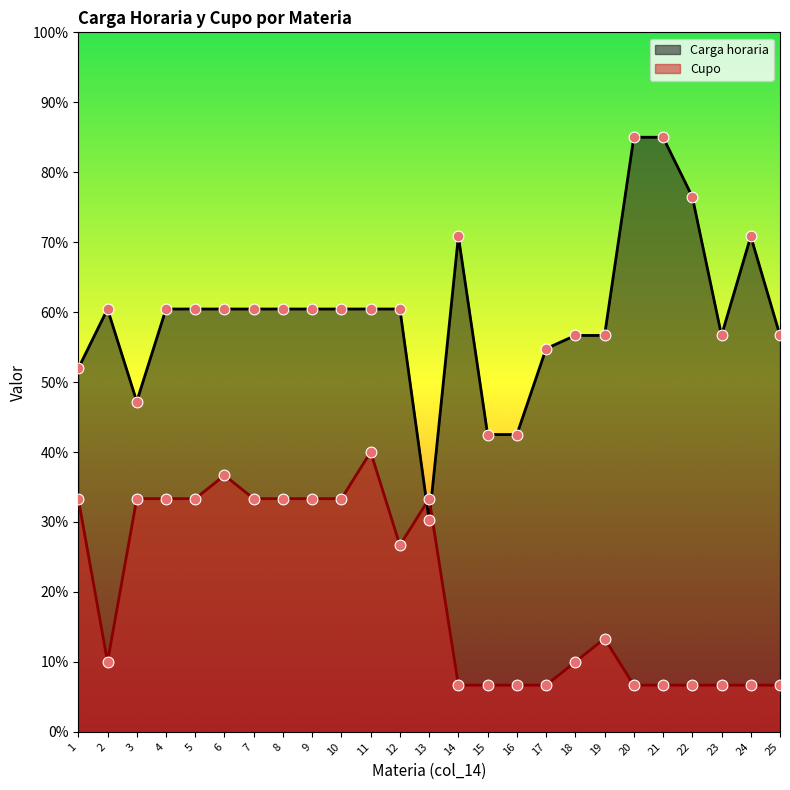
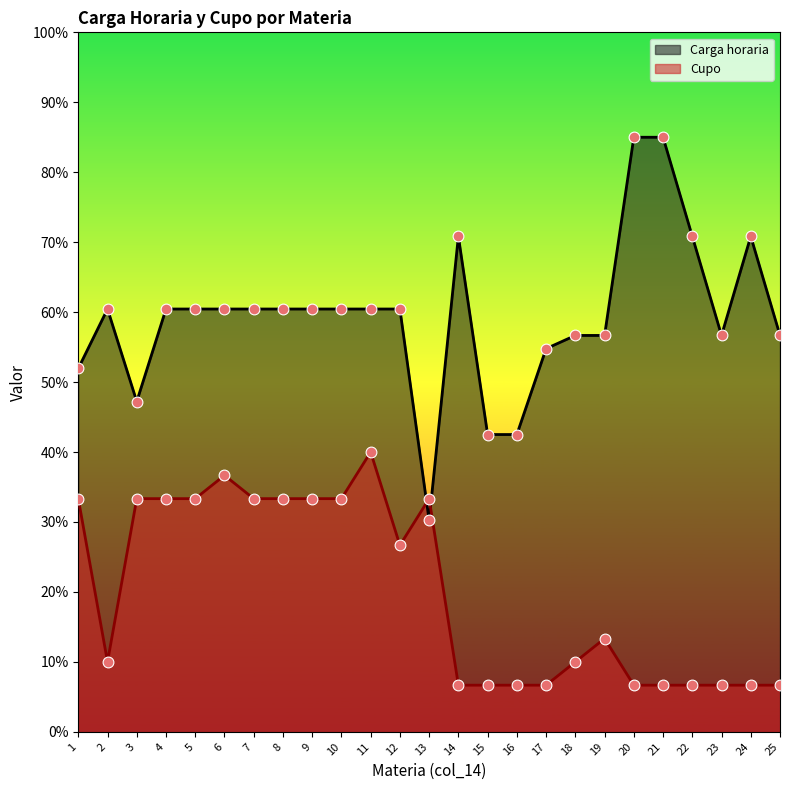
  {
    "Carga horaria": {
      "1": "52%",
      "2": "60%",
      "3": "47%",
      "4": "60%",
      "5": "60%",
      "6": "60%",
      "7": "60%",
      "8": "60%",
      "9": "60%",
      "10": "60%",
      "11": "60%",
      "12": "60%",
      "13": "30%",
      "14": "71%",
      "15": "43%",
      "16": "43%",
      "17": "55%",
      "18": "57%",
      "19": "57%",
      "20": "85%",
      "21": "85%",
-     "22": "77%",
+     "22": "71%",
      "23": "57%",
      "24": "71%",
      "25": "57%"
    },
    "Cupo": {
      "1": "33%",
      "2": "10%",
      "3": "33%",
      "4": "33%",
      "5": "33%",
      "6": "37%",
      "7": "33%",
      "8": "33%",
      "9": "33%",
      "10": "33%",
      "11": "40%",
      "12": "27%",
      "13": "33%",
      "14": "7%",
      "15": "7%",
      "16": "7%",
      "17": "7%",
      "18": "10%",
      "19": "13%",
      "20": "7%",
      "21": "7%",
      "22": "7%",
      "23": "7%",
      "24": "7%",
      "25": "7%"
    }
  }
